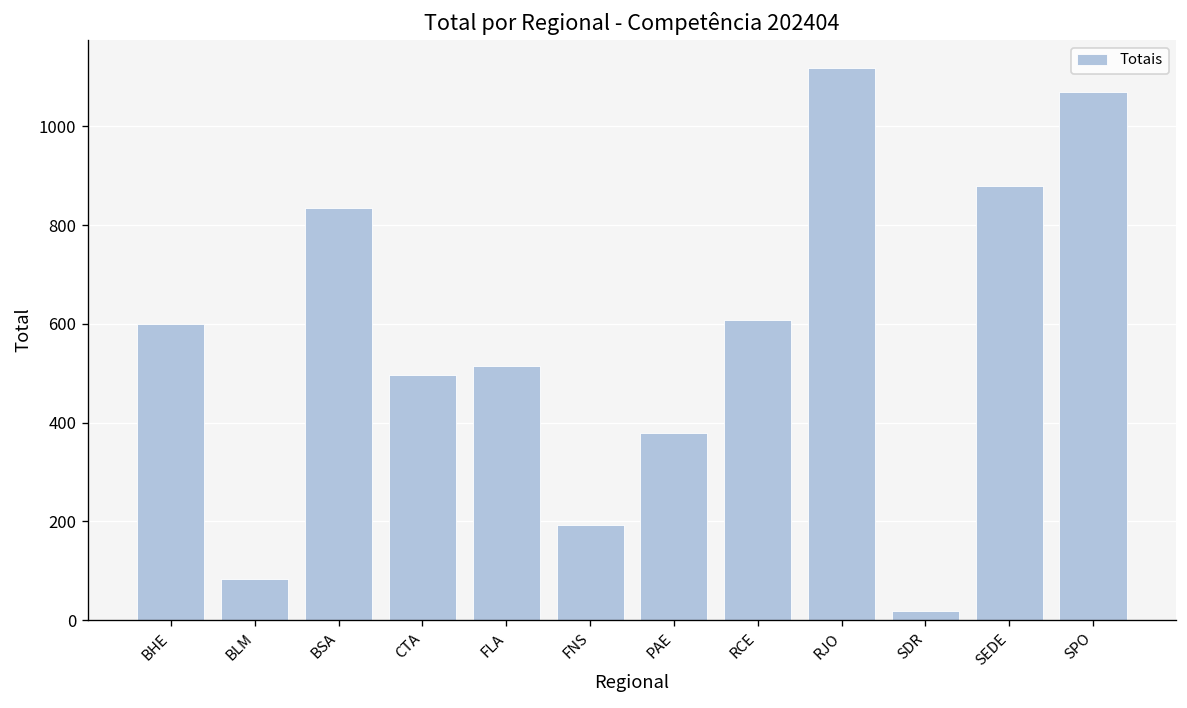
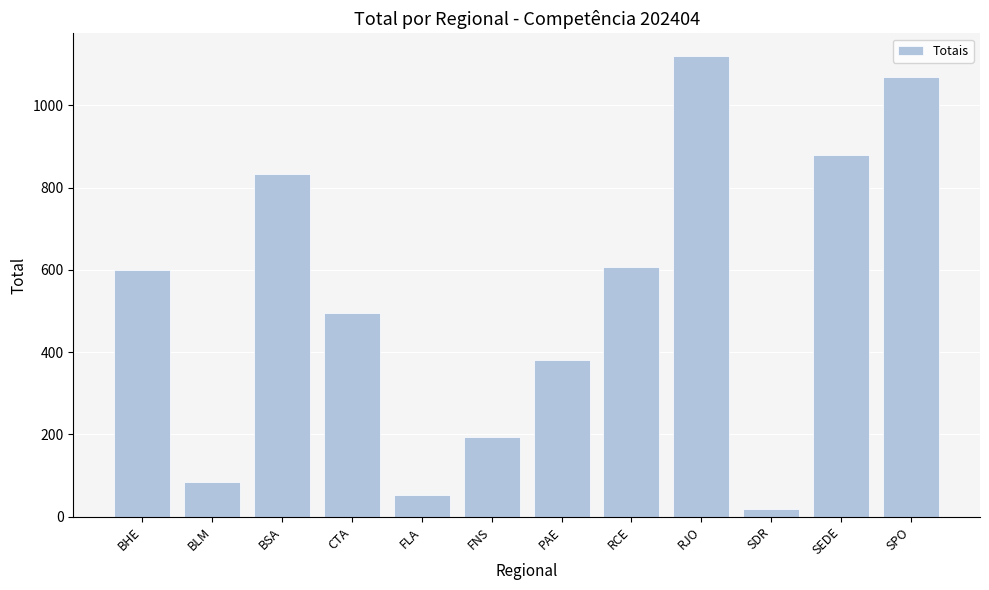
  {
    "BHE": 600,
    "BLM": 80,
    "BSA": 830,
    "CTA": 500,
-   "FLA": 510,
+   "FLA": 50,
    "FNS": 190,
    "PAE": 380,
    "RCE": 610,
    "RJO": 1120,
    "SDR": 20,
    "SEDE": 880,
    "SPO": 1070
  }
